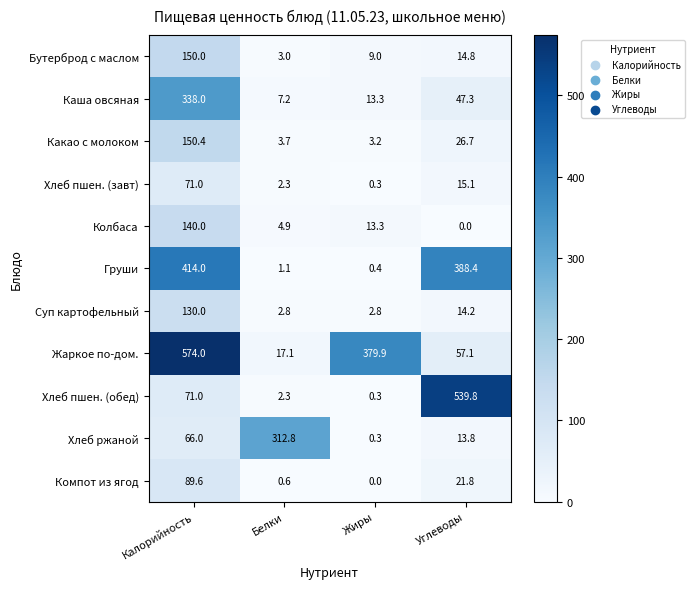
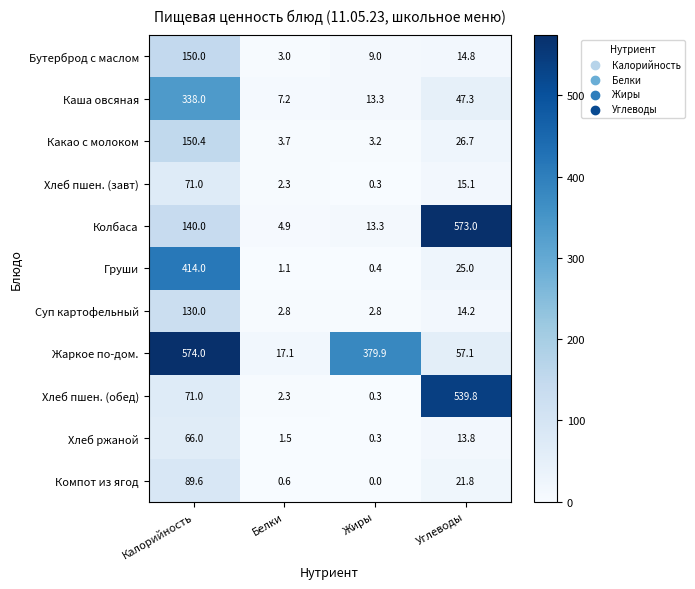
  {
    "Бутерброд с маслом": {
      "Калорийность": 150.0,
      "Белки": 3.0,
      "Жиры": 9.0,
      "Углеводы": 14.8
    },
    "Каша овсяная": {
      "Калорийность": 338.0,
      "Белки": 7.2,
      "Жиры": 13.3,
      "Углеводы": 47.3
    },
    "Какао с молоком": {
      "Калорийность": 150.4,
      "Белки": 3.7,
      "Жиры": 3.2,
      "Углеводы": 26.7
    },
    "Хлеб пшен. (завт)": {
      "Калорийность": 71.0,
      "Белки": 2.3,
      "Жиры": 0.3,
      "Углеводы": 15.1
    },
    "Колбаса": {
      "Калорийность": 140.0,
      "Белки": 4.9,
      "Жиры": 13.3,
-     "Углеводы": 0.0
+     "Углеводы": 573.0
    },
    "Груши": {
      "Калорийность": 414.0,
      "Белки": 1.1,
      "Жиры": 0.4,
-     "Углеводы": 388.4
+     "Углеводы": 25.0
    },
    "Суп картофельный": {
      "Калорийность": 130.0,
      "Белки": 2.8,
      "Жиры": 2.8,
      "Углеводы": 14.2
    },
    "Жаркое по-дом.": {
      "Калорийность": 574.0,
      "Белки": 17.1,
      "Жиры": 379.9,
      "Углеводы": 57.1
    },
    "Хлеб пшен. (обед)": {
      "Калорийность": 71.0,
      "Белки": 2.3,
      "Жиры": 0.3,
      "Углеводы": 539.8
    },
    "Хлеб ржаной": {
      "Калорийность": 66.0,
-     "Белки": 312.8,
+     "Белки": 1.5,
      "Жиры": 0.3,
      "Углеводы": 13.8
    },
    "Компот из ягод": {
      "Калорийность": 89.6,
      "Белки": 0.6,
      "Жиры": 0.0,
      "Углеводы": 21.8
    }
  }
